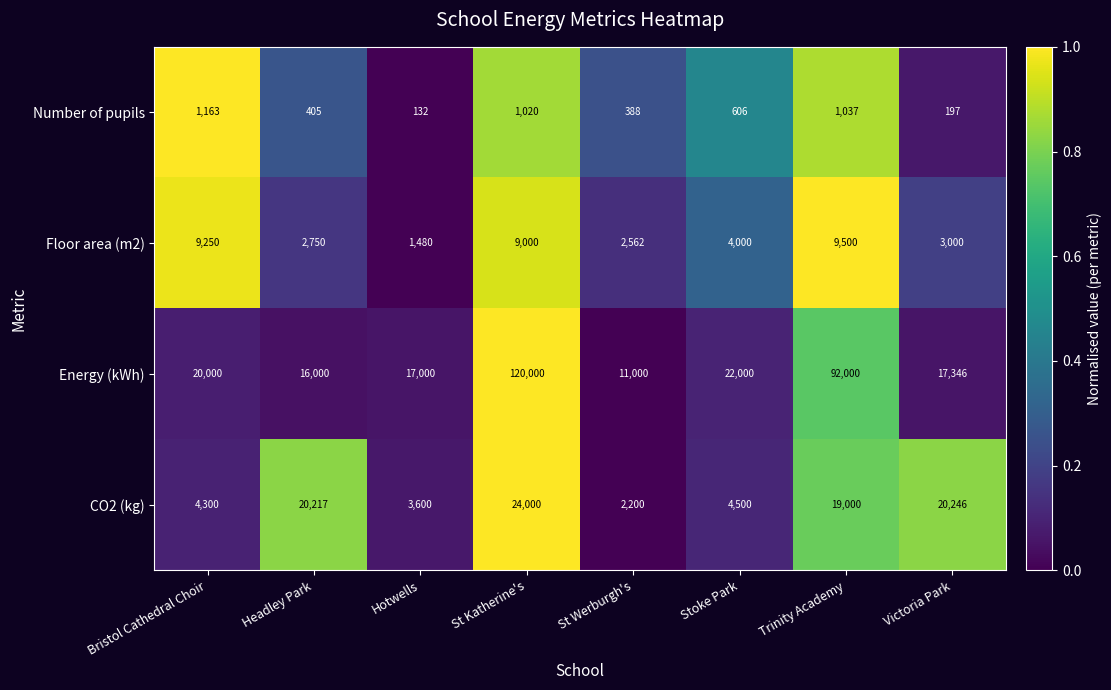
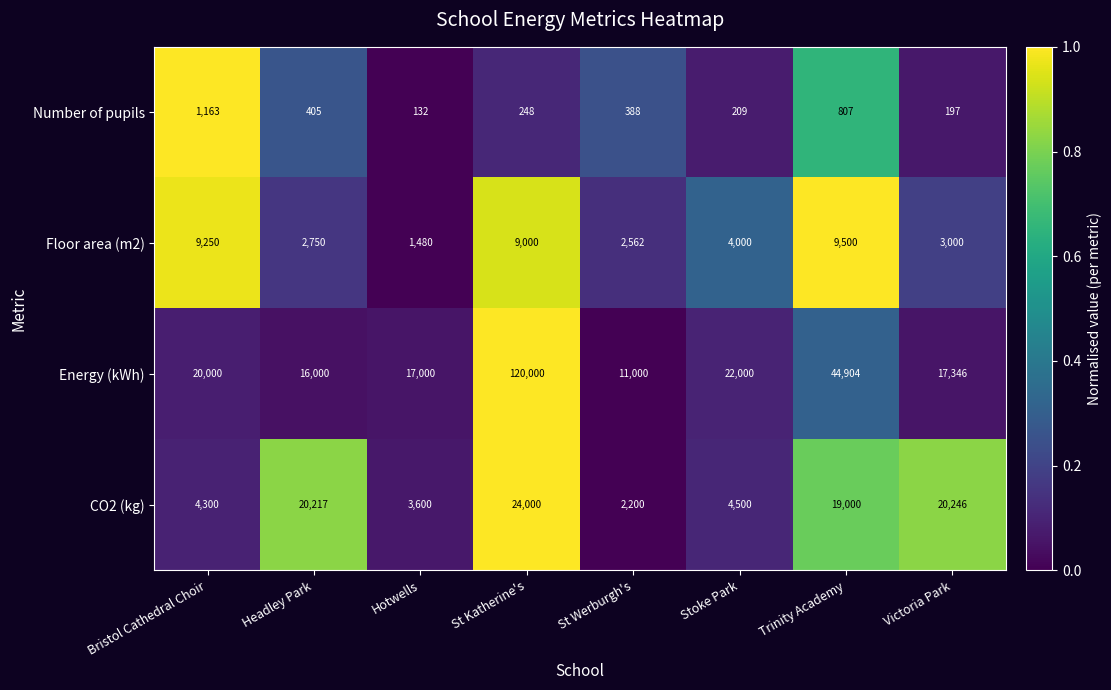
  {
    "Number of pupils": {
      "Bristol Cathedral Choir": "1,163",
      "Headley Park": "405",
      "Hotwells": "132",
-     "St Katherine's": "1,020",
+     "St Katherine's": "248",
      "St Werburgh's": "388",
-     "Stoke Park": "606",
-     "Trinity Academy": "1,037",
+     "Stoke Park": "209",
+     "Trinity Academy": "807",
      "Victoria Park": "197"
    },
    "Floor area (m2)": {
      "Bristol Cathedral Choir": "9,250",
      "Headley Park": "2,750",
      "Hotwells": "1,480",
      "St Katherine's": "9,000",
      "St Werburgh's": "2,562",
      "Stoke Park": "4,000",
      "Trinity Academy": "9,500",
      "Victoria Park": "3,000"
    },
    "Energy (kWh)": {
      "Bristol Cathedral Choir": "20,000",
      "Headley Park": "16,000",
      "Hotwells": "17,000",
      "St Katherine's": "120,000",
      "St Werburgh's": "11,000",
      "Stoke Park": "22,000",
-     "Trinity Academy": "92,000",
+     "Trinity Academy": "44,904",
      "Victoria Park": "17,346"
    },
    "CO2 (kg)": {
      "Bristol Cathedral Choir": "4,300",
      "Headley Park": "20,217",
      "Hotwells": "3,600",
      "St Katherine's": "24,000",
      "St Werburgh's": "2,200",
      "Stoke Park": "4,500",
      "Trinity Academy": "19,000",
      "Victoria Park": "20,246"
    }
  }
